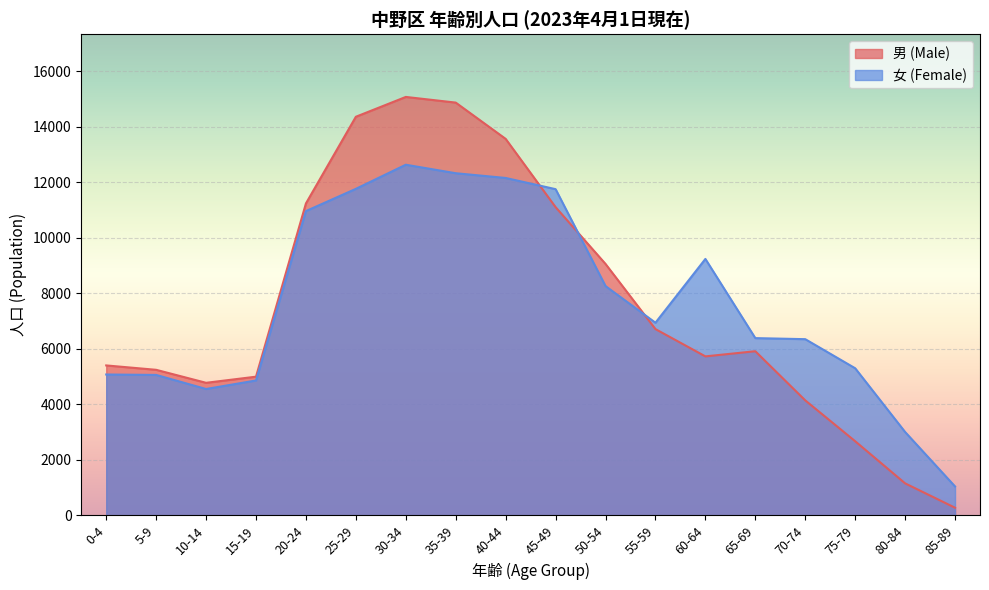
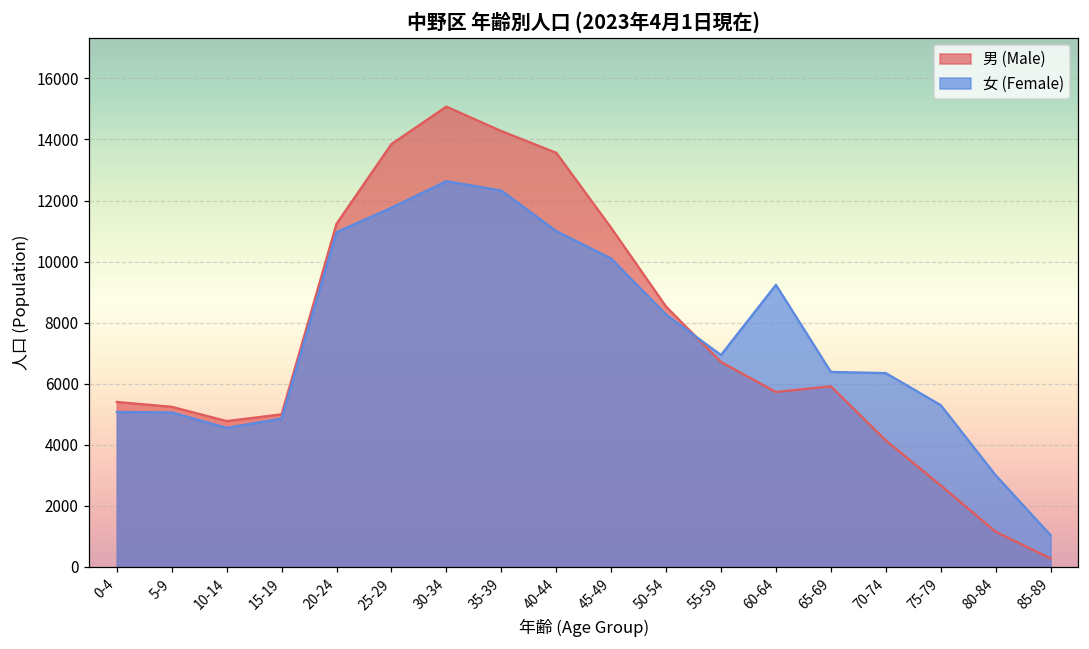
  {
    "男 (Male)": {
      "0-4": 5400,
      "5-9": 5200,
      "10-14": 4800,
      "15-19": 5000,
      "20-24": 11200,
-     "25-29": 14400,
+     "25-29": 13800,
      "30-34": 15100,
-     "35-39": 14900,
+     "35-39": 14300,
      "40-44": 13600,
      "45-49": 11100,
-     "50-54": 9100,
+     "50-54": 8500,
      "55-59": 6700,
      "60-64": 5700,
      "65-69": 5900,
      "70-74": 4100,
      "75-79": 2700,
      "80-84": 1200,
      "85-89": 300
    },
    "女 (Female)": {
      "0-4": 5100,
      "5-9": 5100,
      "10-14": 4600,
      "15-19": 4900,
      "20-24": 11000,
      "25-29": 11800,
      "30-34": 12600,
      "35-39": 12300,
-     "40-44": 12200,
-     "45-49": 11800,
+     "40-44": 11000,
+     "45-49": 10100,
      "50-54": 8300,
      "55-59": 6900,
      "60-64": 9200,
      "65-69": 6400,
      "70-74": 6300,
      "75-79": 5300,
      "80-84": 3000,
      "85-89": 1000
    }
  }
